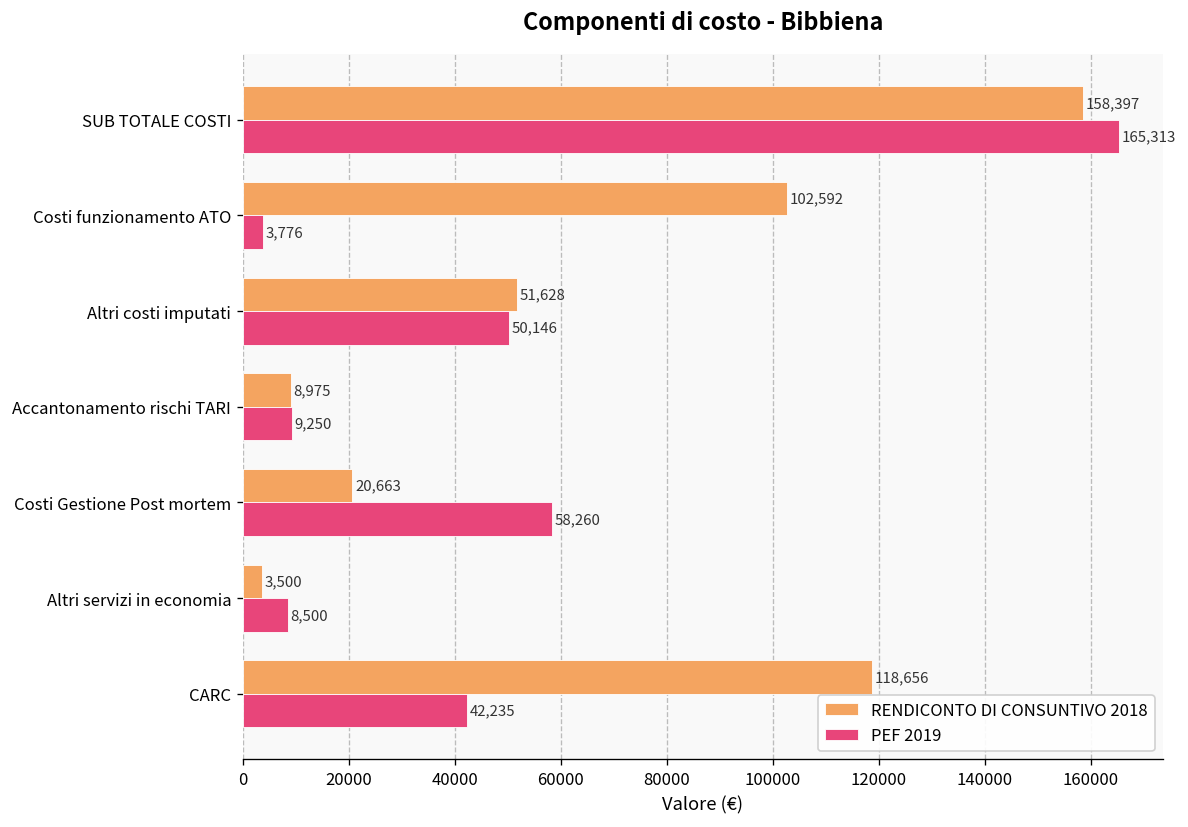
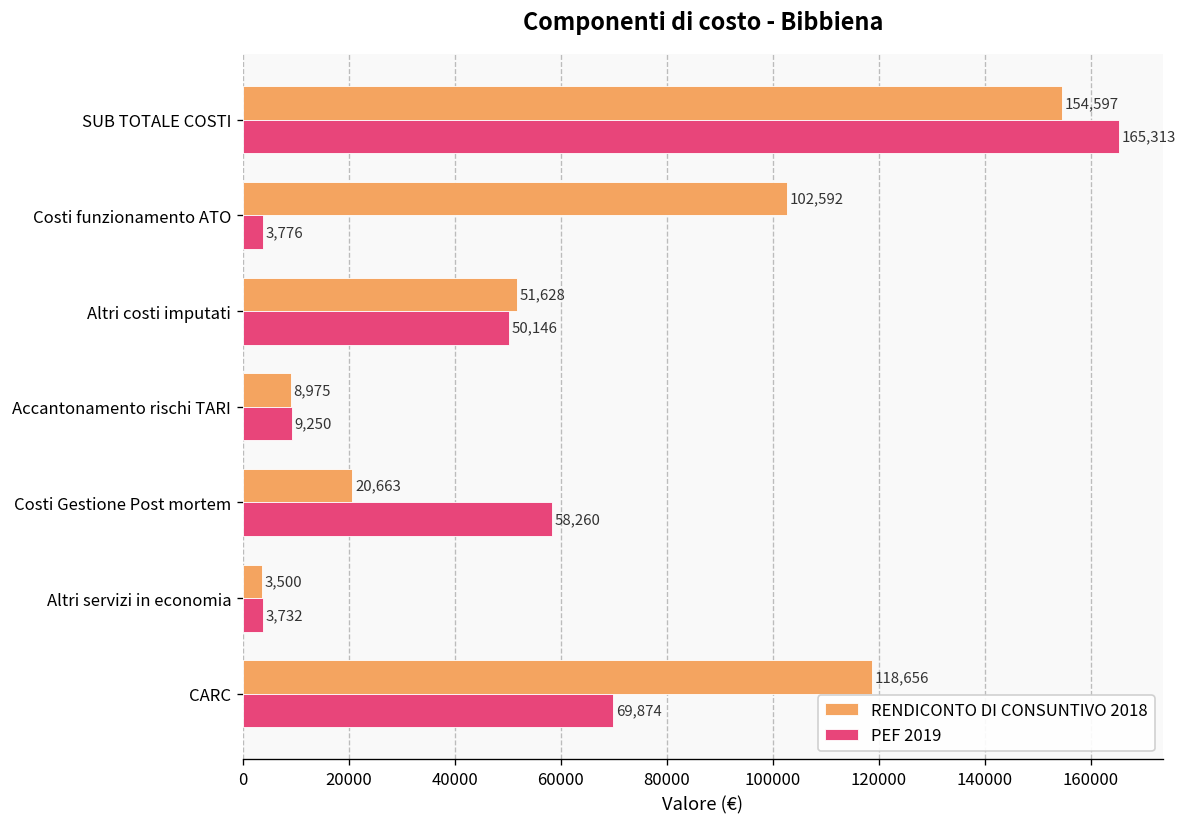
  {
    "RENDICONTO DI CONSUNTIVO 2018": {
-     "SUB TOTALE COSTI": "158,397",
+     "SUB TOTALE COSTI": "154,597",
      "Costi funzionamento ATO": "102,592",
      "Altri costi imputati": "51,628",
      "Accantonamento rischi TARI": "8,975",
      "Costi Gestione Post mortem": "20,663",
      "Altri servizi in economia": "3,500",
      "CARC": "118,656"
    },
    "PEF 2019": {
      "SUB TOTALE COSTI": "165,313",
      "Costi funzionamento ATO": "3,776",
      "Altri costi imputati": "50,146",
      "Accantonamento rischi TARI": "9,250",
      "Costi Gestione Post mortem": "58,260",
-     "Altri servizi in economia": "8,500",
-     "CARC": "42,235"
+     "Altri servizi in economia": "3,732",
+     "CARC": "69,874"
    }
  }
